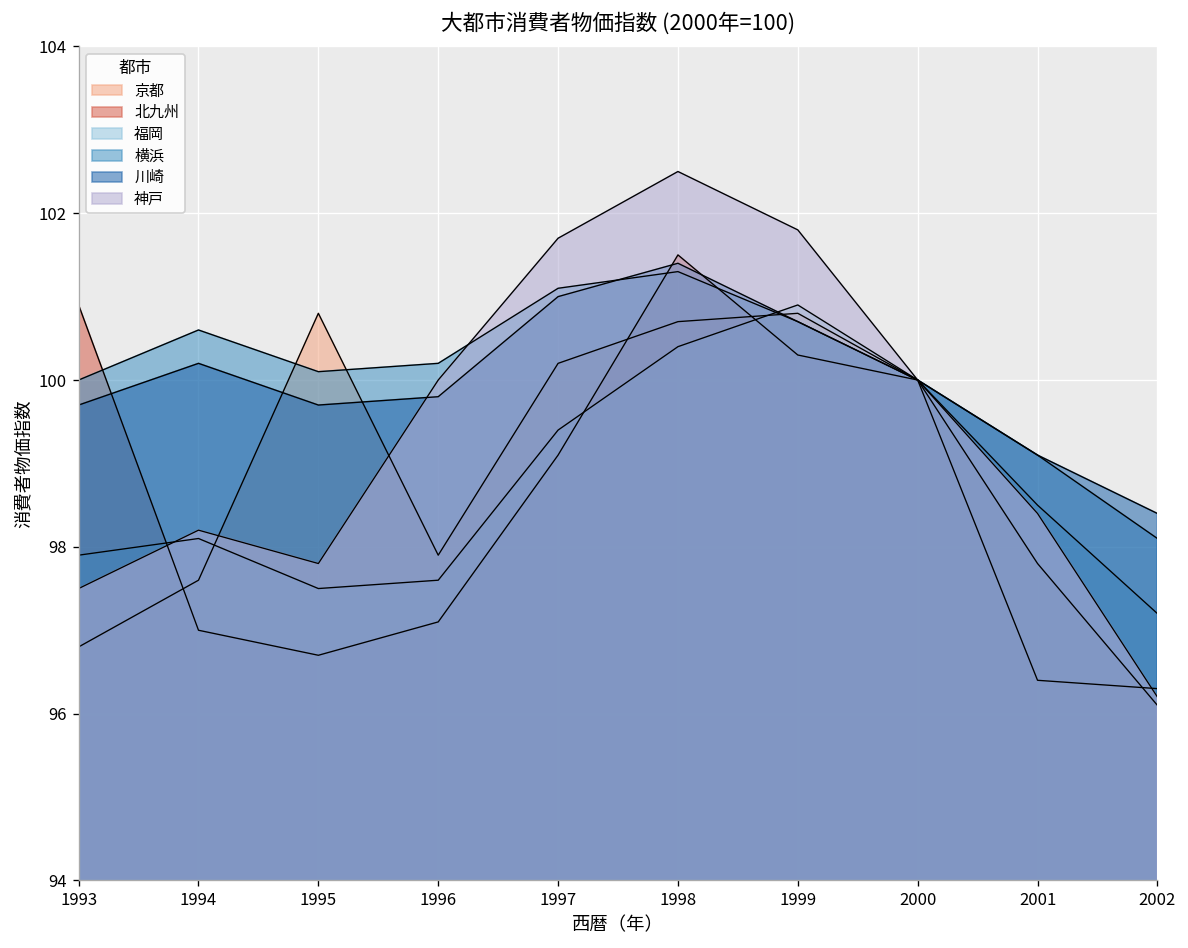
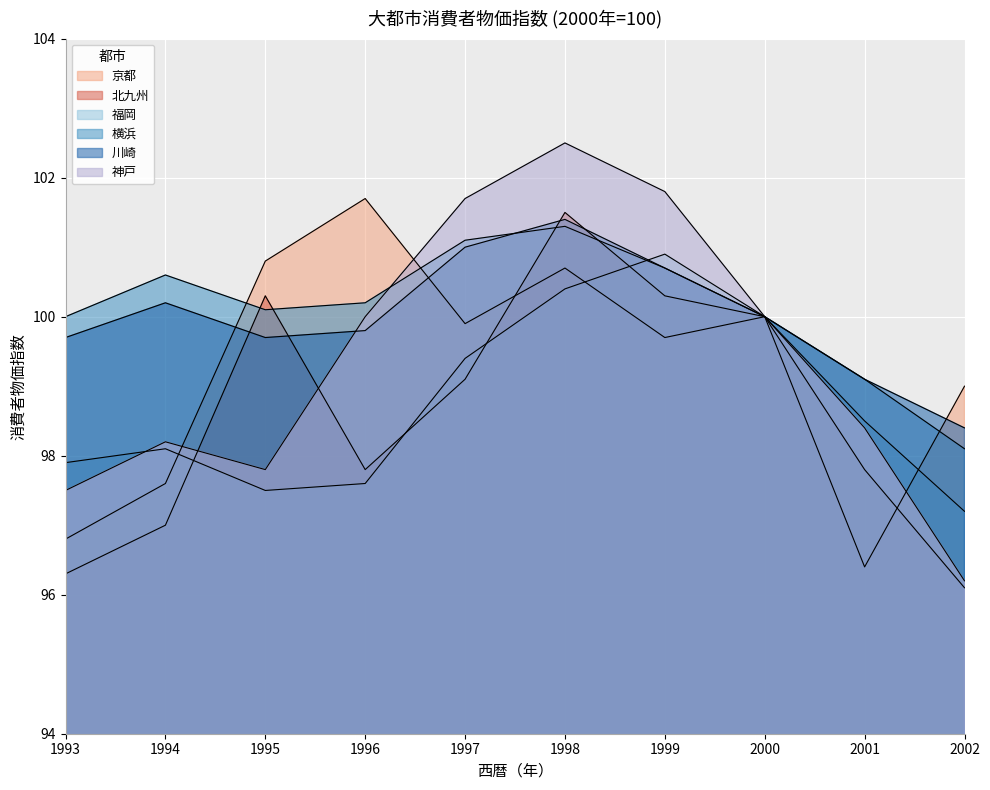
  {
    "京都": {
      "1993": 96.8,
      "1994": 97.6,
      "1995": 100.8,
-     "1996": 97.9,
-     "1997": 100.2,
+     "1996": 101.7,
+     "1997": 99.9,
      "1998": 100.7,
-     "1999": 100.8,
+     "1999": 99.7,
      "2001": 96.4,
-     "2002": 96.3
+     "2002": 99.0
    },
    "北九州": {
-     "1993": 100.9,
+     "1993": 96.3,
      "1994": 97.0,
-     "1995": 96.7,
-     "1996": 97.1,
+     "1995": 100.3,
+     "1996": 97.8,
      "1997": 99.1,
      "1998": 101.5,
      "1999": 100.3,
      "2001": 97.8,
      "2002": 96.1
    }
  }
